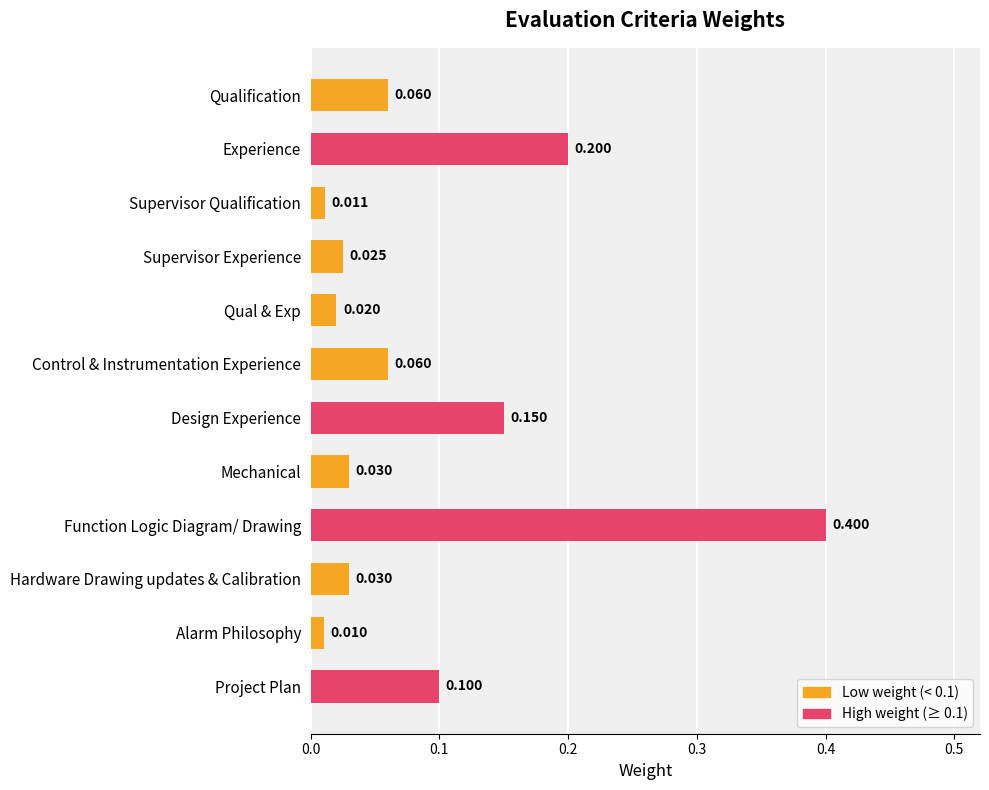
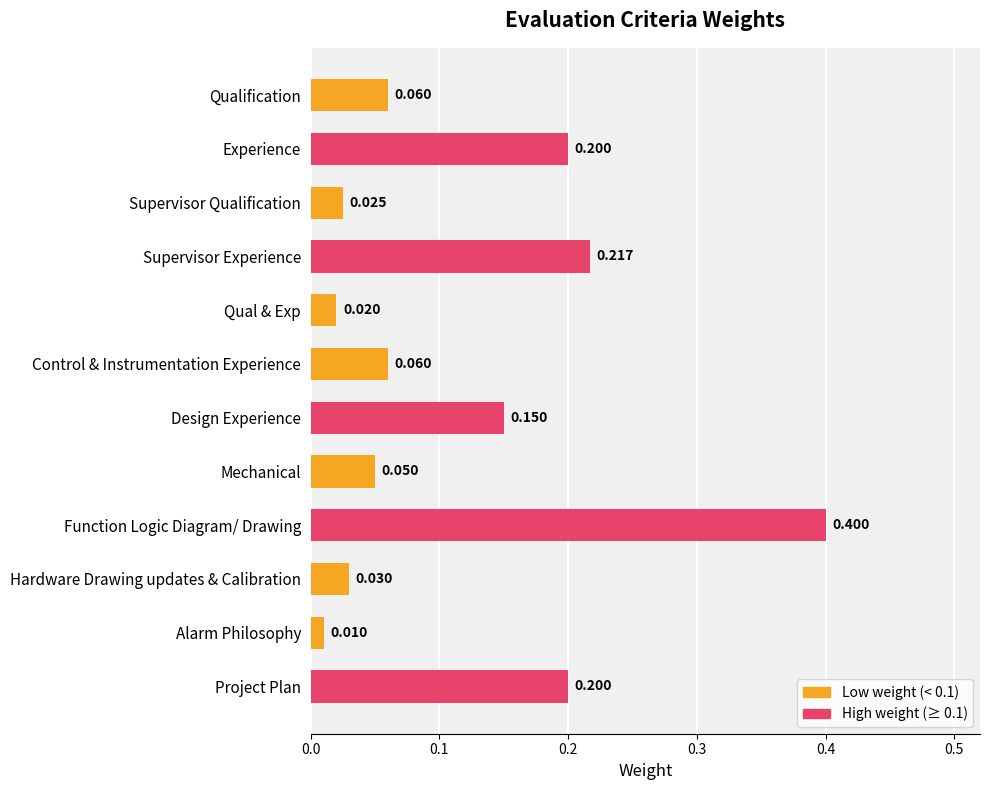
  {
    "Qualification": 0.060,
    "Experience": 0.200,
-   "Supervisor Qualification": 0.011,
-   "Supervisor Experience": 0.025,
+   "Supervisor Qualification": 0.025,
+   "Supervisor Experience": 0.217,
    "Qual & Exp": 0.020,
    "Control & Instrumentation Experience": 0.060,
    "Design Experience": 0.150,
-   "Mechanical": 0.030,
+   "Mechanical": 0.050,
    "Function Logic Diagram/ Drawing": 0.400,
    "Hardware Drawing updates & Calibration": 0.030,
    "Alarm Philosophy": 0.010,
-   "Project Plan": 0.100
+   "Project Plan": 0.200
  }
